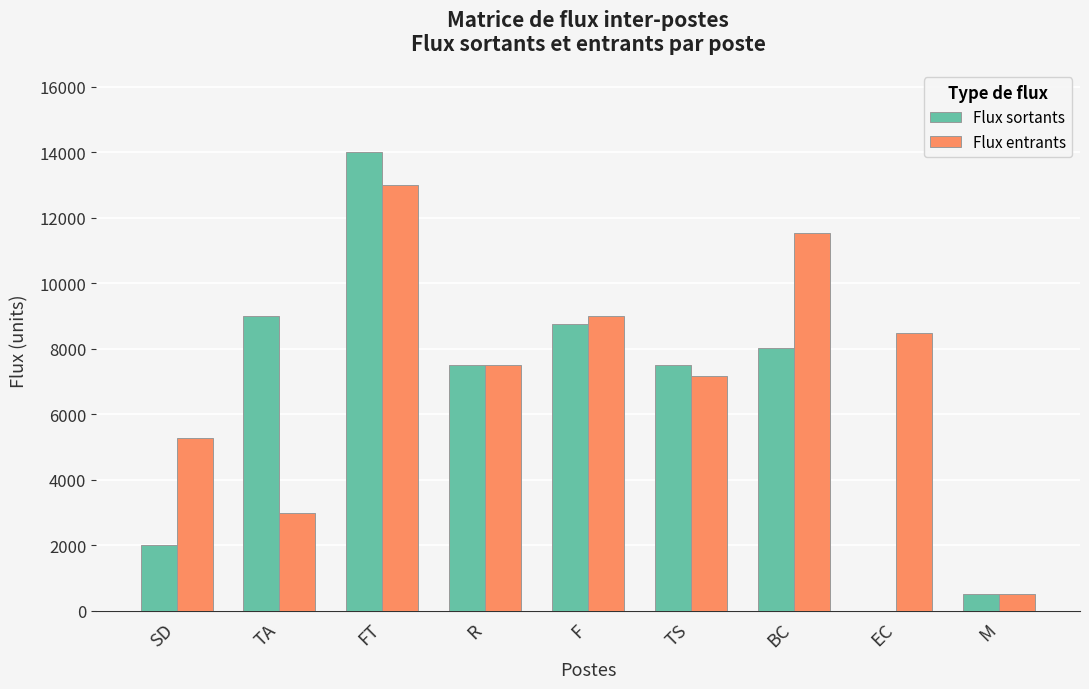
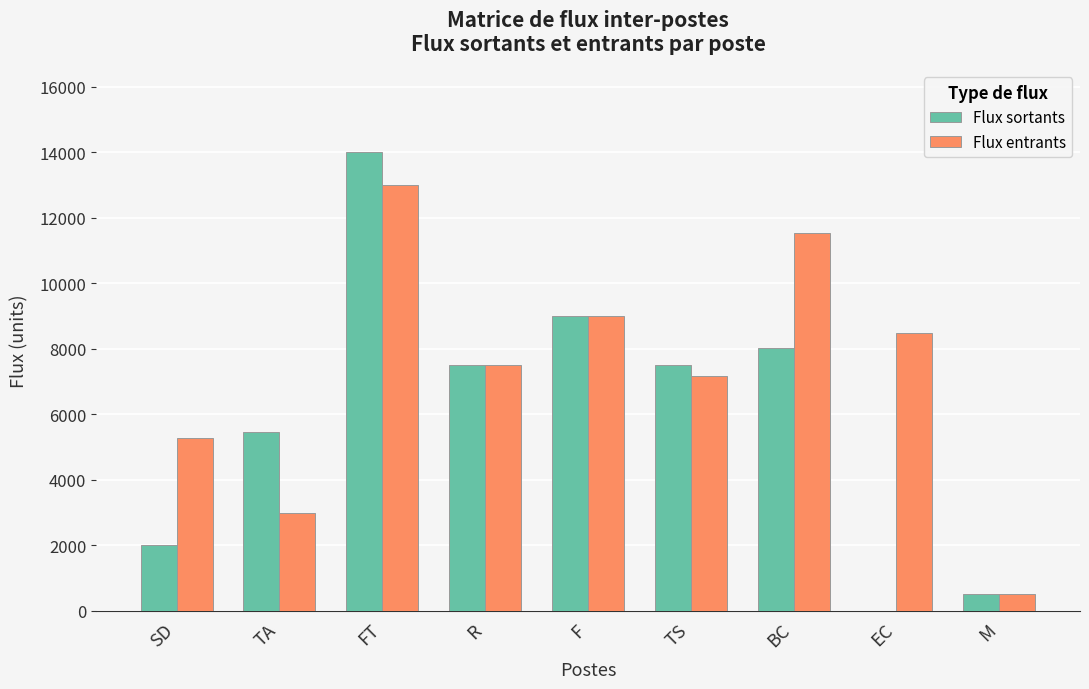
  {
    "Flux sortants": {
      "SD": 2000,
-     "TA": 9000,
+     "TA": 5500,
      "FT": 14000,
      "R": 7500,
-     "F": 8800,
+     "F": 9000,
      "TS": 7500,
      "BC": 8000,
      "EC": 0,
      "M": 500
    },
    "Flux entrants": {
      "SD": 5300,
      "TA": 3000,
      "FT": 13000,
      "R": 7500,
      "F": 9000,
      "TS": 7200,
      "BC": 11500,
      "EC": 8500,
      "M": 500
    }
  }
